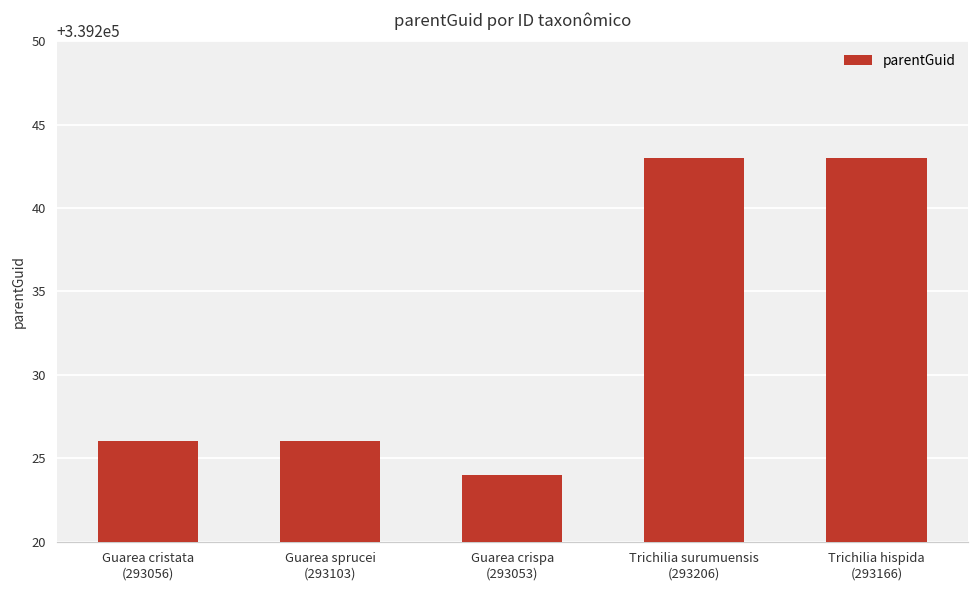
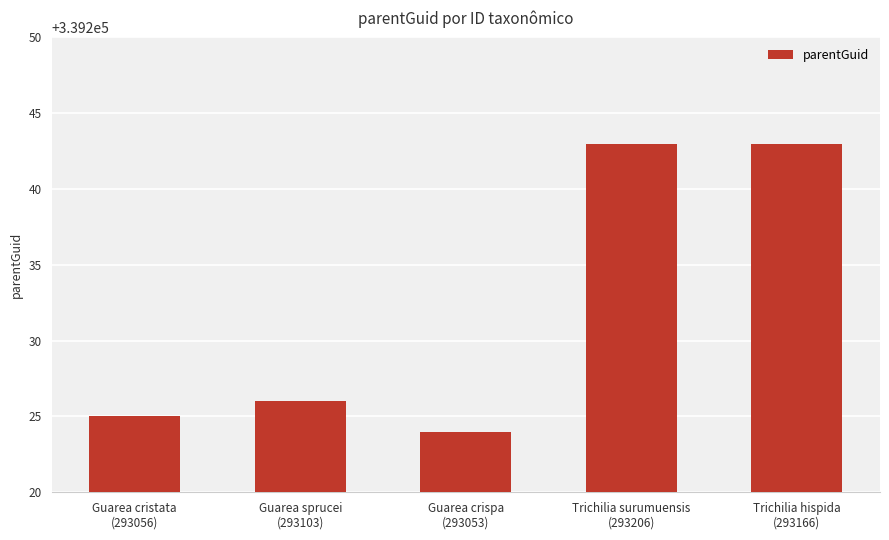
  {
-   "Guarea cristata (293056)": 339226,
+   "Guarea cristata (293056)": 339225,
    "Guarea sprucei (293103)": 339226,
    "Guarea crispa (293053)": 339224,
    "Trichilia surumuensis (293206)": 339243,
    "Trichilia hispida (293166)": 339243
  }
